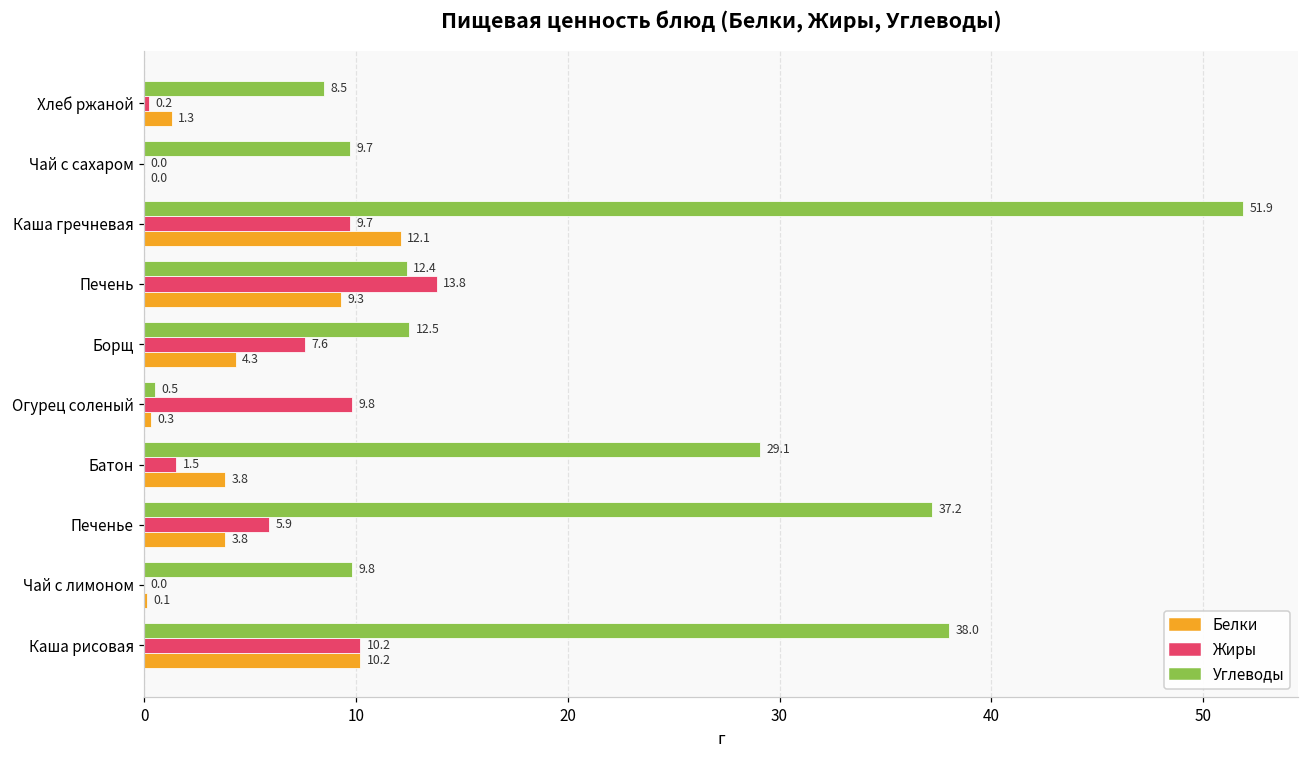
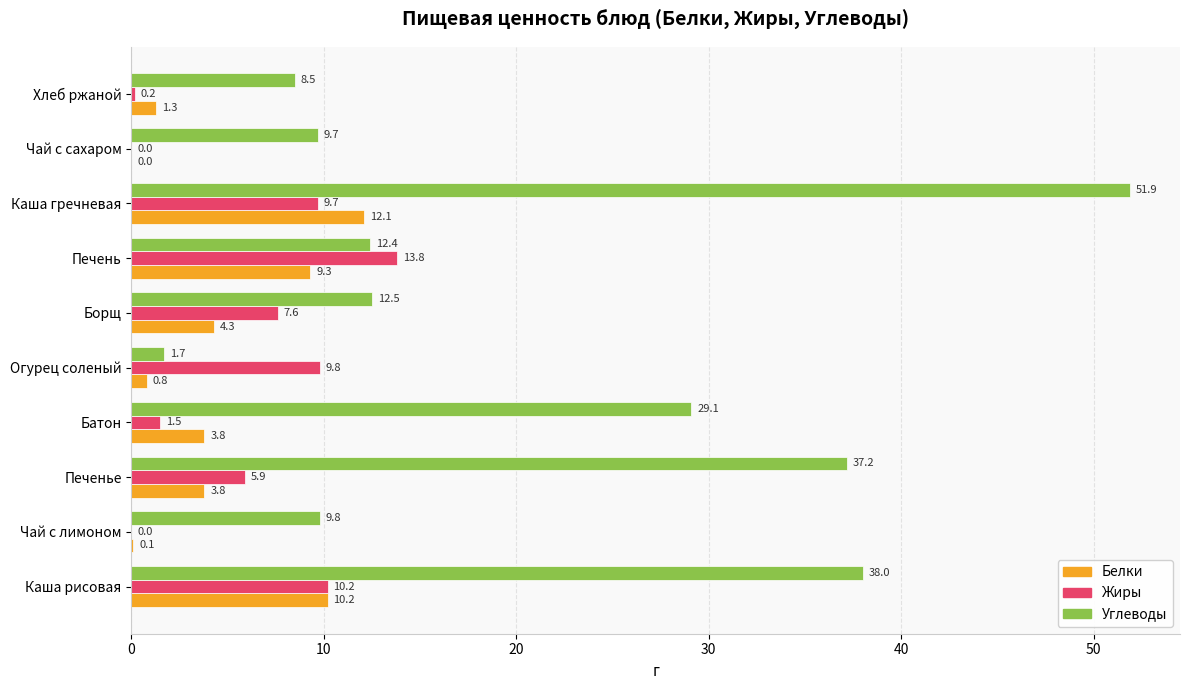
  {
    "Белки": {
      "Хлеб ржаной": 1.3,
      "Чай с сахаром": 0.0,
      "Каша гречневая": 12.1,
      "Печень": 9.3,
      "Борщ": 4.3,
-     "Огурец соленый": 0.3,
+     "Огурец соленый": 0.8,
      "Батон": 3.8,
      "Печенье": 3.8,
      "Чай с лимоном": 0.1,
      "Каша рисовая": 10.2
    },
    "Жиры": {
      "Хлеб ржаной": 0.2,
      "Чай с сахаром": 0.0,
      "Каша гречневая": 9.7,
      "Печень": 13.8,
      "Борщ": 7.6,
      "Огурец соленый": 9.8,
      "Батон": 1.5,
      "Печенье": 5.9,
      "Чай с лимоном": 0.0,
      "Каша рисовая": 10.2
    },
    "Углеводы": {
      "Хлеб ржаной": 8.5,
      "Чай с сахаром": 9.7,
      "Каша гречневая": 51.9,
      "Печень": 12.4,
      "Борщ": 12.5,
-     "Огурец соленый": 0.5,
+     "Огурец соленый": 1.7,
      "Батон": 29.1,
      "Печенье": 37.2,
      "Чай с лимоном": 9.8,
      "Каша рисовая": 38.0
    }
  }
